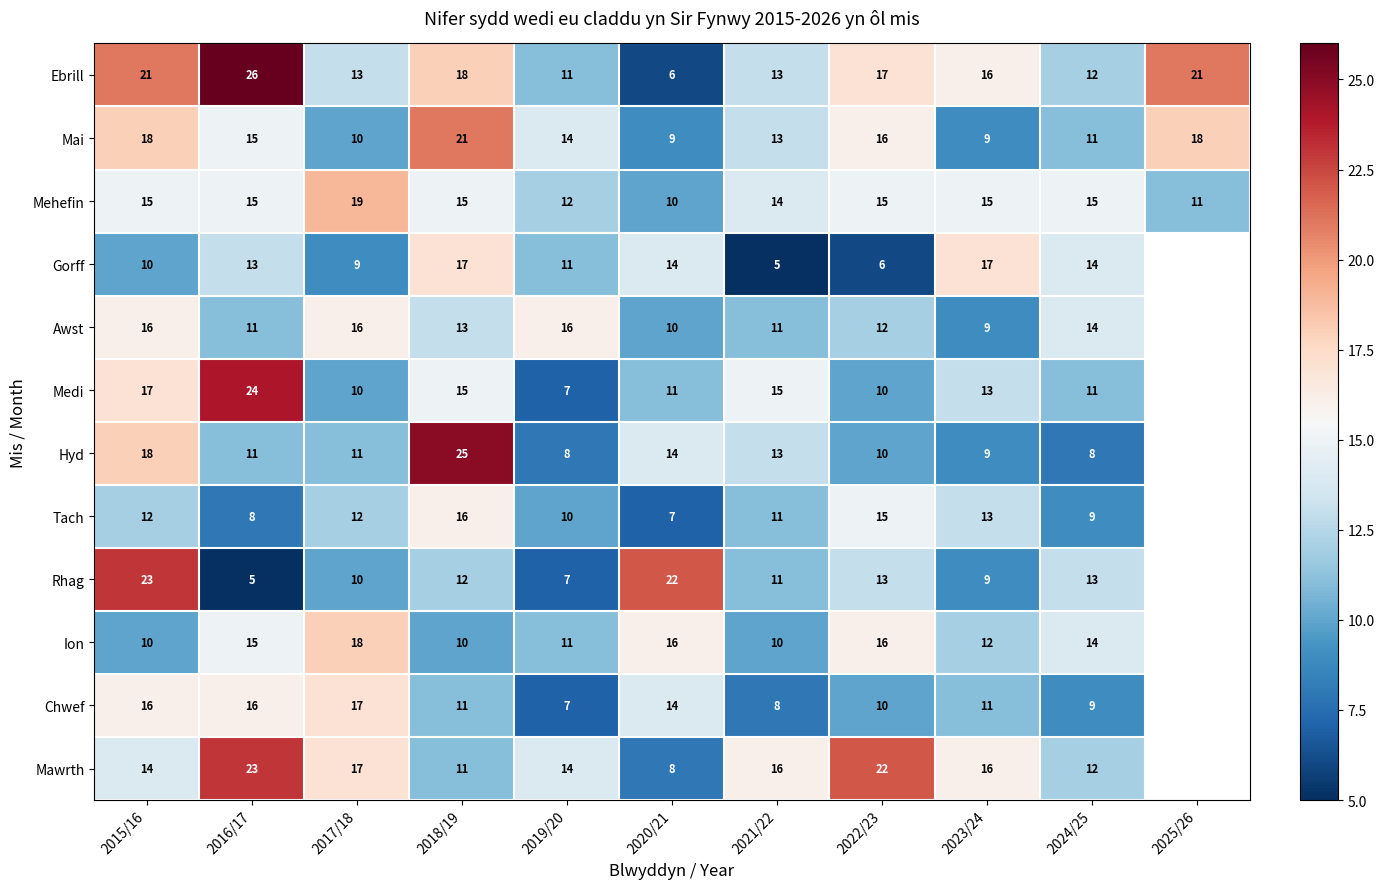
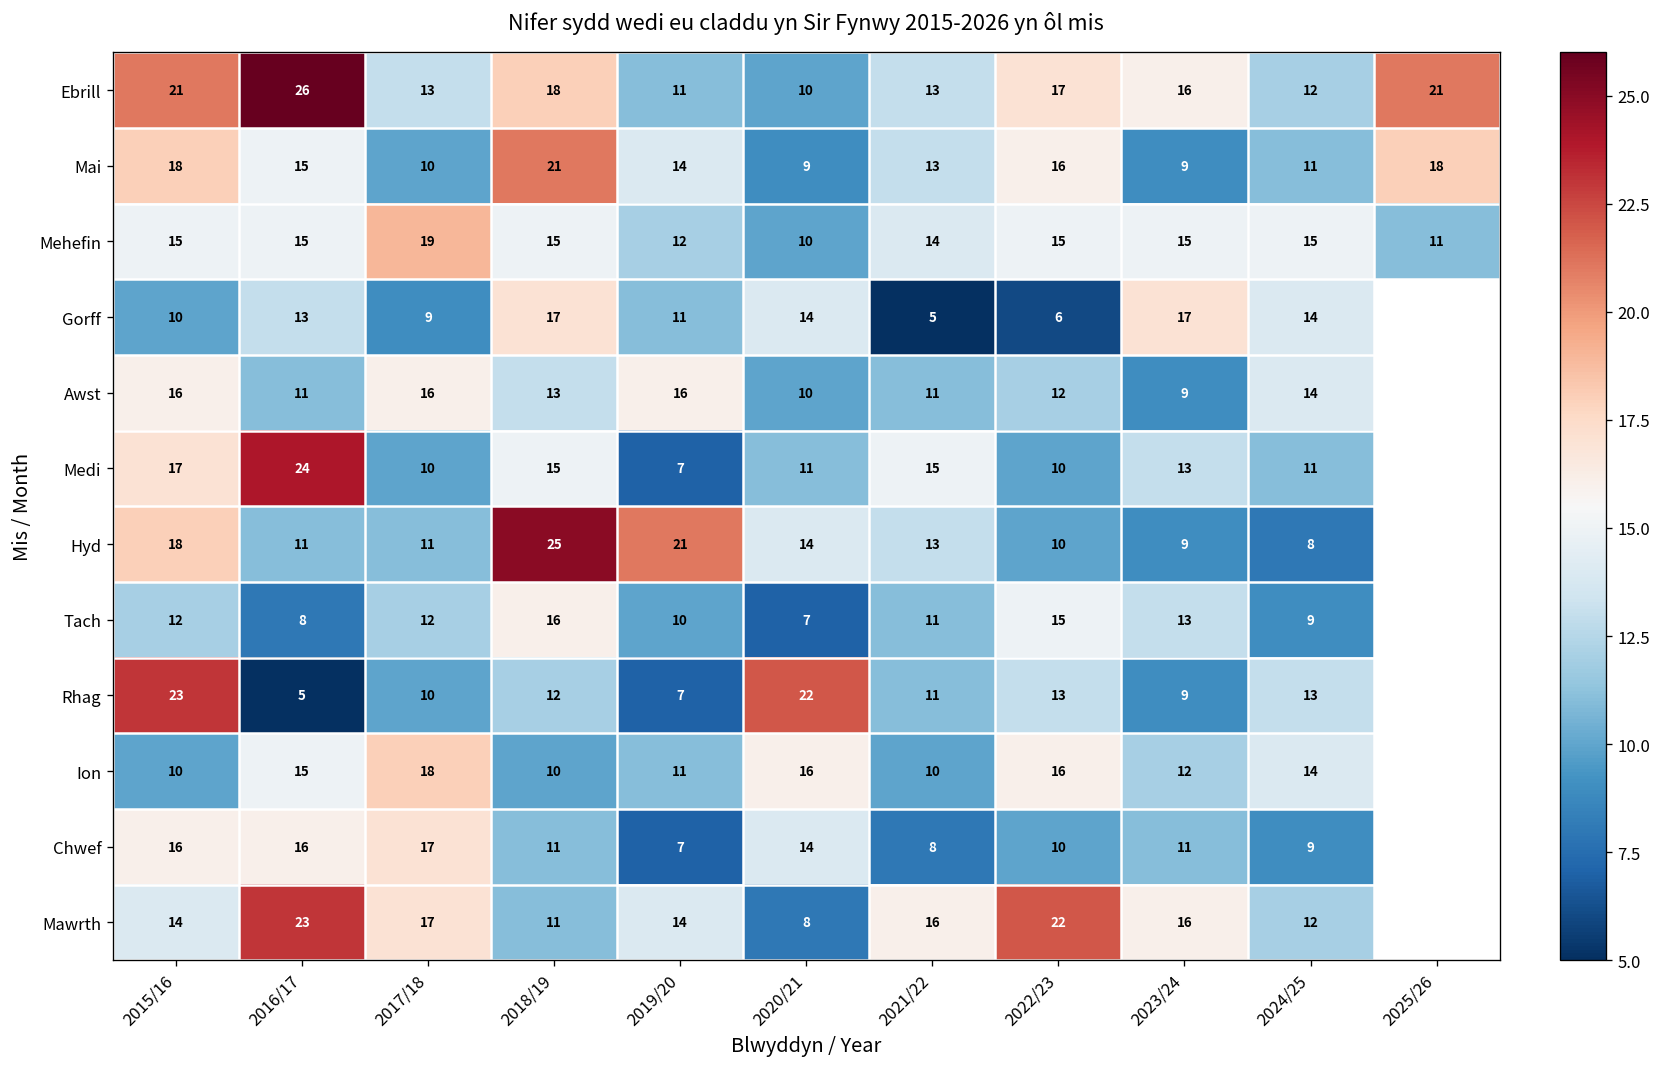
  {
    "Ebrill": {
      "2015/16": 21,
      "2016/17": 26,
      "2017/18": 13,
      "2018/19": 18,
      "2019/20": 11,
-     "2020/21": 6,
+     "2020/21": 10,
      "2021/22": 13,
      "2022/23": 17,
      "2023/24": 16,
      "2024/25": 12,
      "2025/26": 21
    },
    "Mai": {
      "2015/16": 18,
      "2016/17": 15,
      "2017/18": 10,
      "2018/19": 21,
      "2019/20": 14,
      "2020/21": 9,
      "2021/22": 13,
      "2022/23": 16,
      "2023/24": 9,
      "2024/25": 11,
      "2025/26": 18
    },
    "Mehefin": {
      "2015/16": 15,
      "2016/17": 15,
      "2017/18": 19,
      "2018/19": 15,
      "2019/20": 12,
      "2020/21": 10,
      "2021/22": 14,
      "2022/23": 15,
      "2023/24": 15,
      "2024/25": 15,
      "2025/26": 11
    },
    "Gorff": {
      "2015/16": 10,
      "2016/17": 13,
      "2017/18": 9,
      "2018/19": 17,
      "2019/20": 11,
      "2020/21": 14,
      "2021/22": 5,
      "2022/23": 6,
      "2023/24": 17,
      "2024/25": 14
    },
    "Awst": {
      "2015/16": 16,
      "2016/17": 11,
      "2017/18": 16,
      "2018/19": 13,
      "2019/20": 16,
      "2020/21": 10,
      "2021/22": 11,
      "2022/23": 12,
      "2023/24": 9,
      "2024/25": 14
    },
    "Medi": {
      "2015/16": 17,
      "2016/17": 24,
      "2017/18": 10,
      "2018/19": 15,
      "2019/20": 7,
      "2020/21": 11,
      "2021/22": 15,
      "2022/23": 10,
      "2023/24": 13,
      "2024/25": 11
    },
    "Hyd": {
      "2015/16": 18,
      "2016/17": 11,
      "2017/18": 11,
      "2018/19": 25,
-     "2019/20": 8,
+     "2019/20": 21,
      "2020/21": 14,
      "2021/22": 13,
      "2022/23": 10,
      "2023/24": 9,
      "2024/25": 8
    },
    "Tach": {
      "2015/16": 12,
      "2016/17": 8,
      "2017/18": 12,
      "2018/19": 16,
      "2019/20": 10,
      "2020/21": 7,
      "2021/22": 11,
      "2022/23": 15,
      "2023/24": 13,
      "2024/25": 9
    },
    "Rhag": {
      "2015/16": 23,
      "2016/17": 5,
      "2017/18": 10,
      "2018/19": 12,
      "2019/20": 7,
      "2020/21": 22,
      "2021/22": 11,
      "2022/23": 13,
      "2023/24": 9,
      "2024/25": 13
    },
    "Ion": {
      "2015/16": 10,
      "2016/17": 15,
      "2017/18": 18,
      "2018/19": 10,
      "2019/20": 11,
      "2020/21": 16,
      "2021/22": 10,
      "2022/23": 16,
      "2023/24": 12,
      "2024/25": 14
    },
    "Chwef": {
      "2015/16": 16,
      "2016/17": 16,
      "2017/18": 17,
      "2018/19": 11,
      "2019/20": 7,
      "2020/21": 14,
      "2021/22": 8,
      "2022/23": 10,
      "2023/24": 11,
      "2024/25": 9
    },
    "Mawrth": {
      "2015/16": 14,
      "2016/17": 23,
      "2017/18": 17,
      "2018/19": 11,
      "2019/20": 14,
      "2020/21": 8,
      "2021/22": 16,
      "2022/23": 22,
      "2023/24": 16,
      "2024/25": 12
    }
  }
